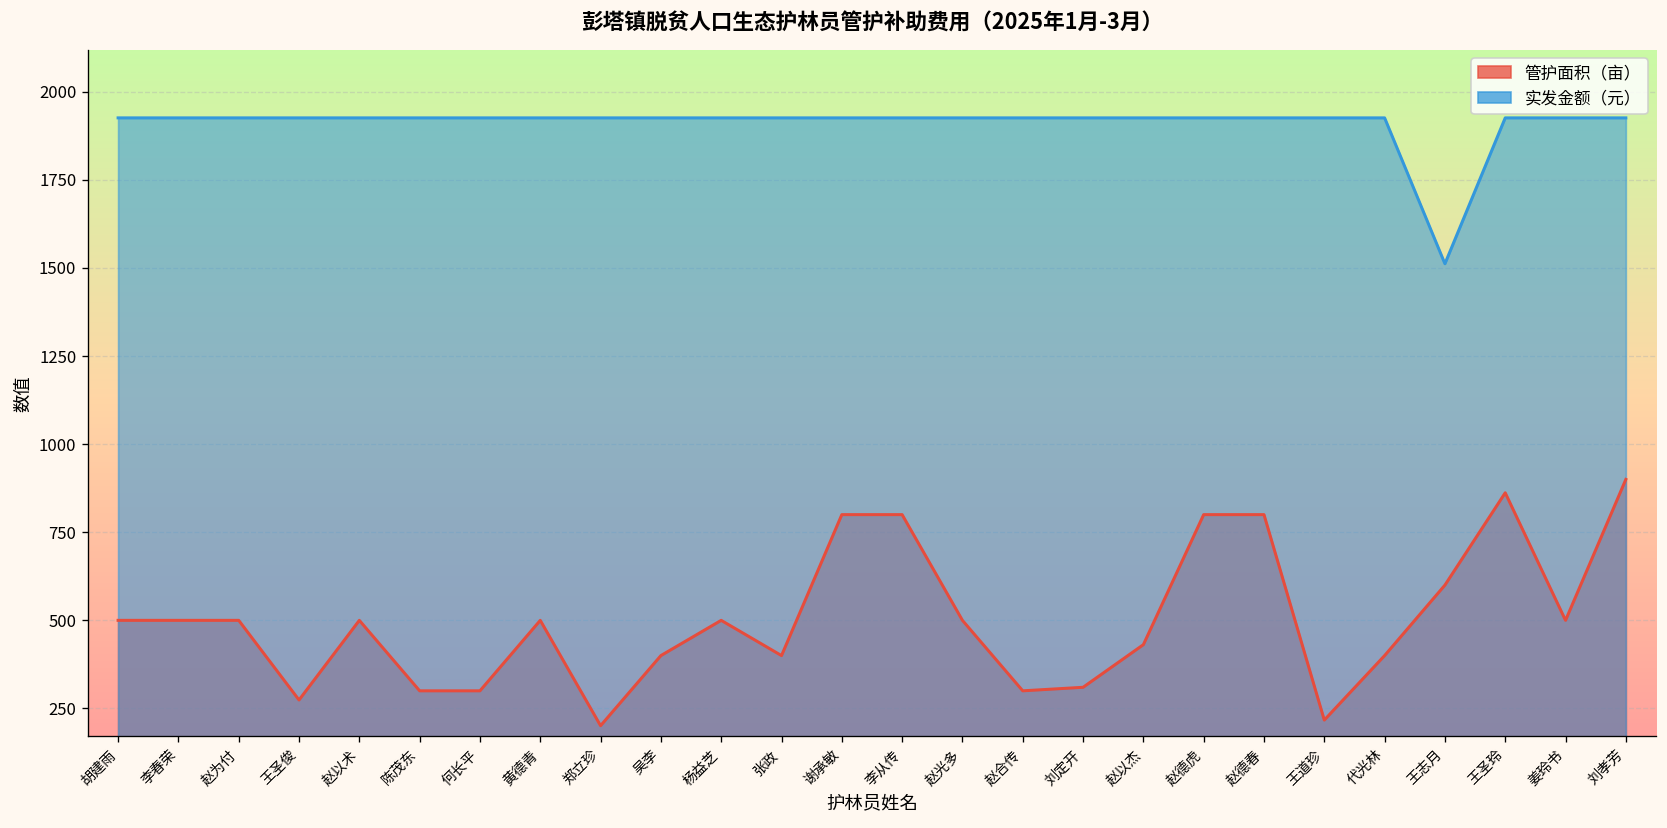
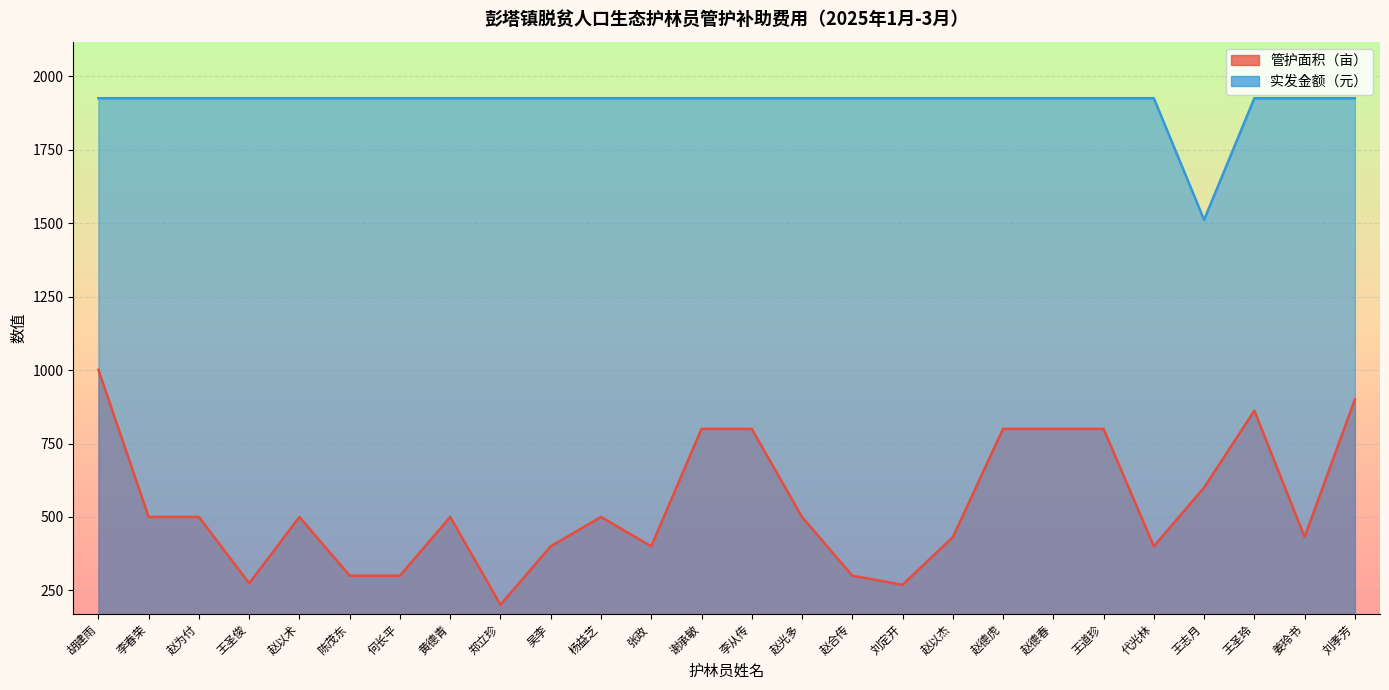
  {
    "管护面积（亩）": {
-     "胡建雨": 500,
+     "胡建雨": 1000,
      "李春荣": 500,
      "赵为付": 500,
      "王圣俊": 270,
      "赵以术": 500,
      "陈茂东": 300,
      "何长平": 300,
      "黄德青": 500,
      "郑立珍": 200,
      "吴李": 400,
      "杨益芝": 500,
      "张政": 400,
      "谢承敏": 800,
      "李从传": 800,
      "赵光多": 500,
      "赵合传": 300,
-     "刘定开": 310,
+     "刘定开": 270,
      "赵以杰": 430,
      "赵德虎": 800,
      "赵德春": 800,
-     "王道珍": 220,
+     "王道珍": 800,
      "代光林": 400,
      "王志月": 600,
      "王圣玲": 860,
-     "姜玲书": 500,
+     "姜玲书": 430,
      "刘孝芳": 900
    },
    "实发金额（元）": {
      "胡建雨": 1930,
      "李春荣": 1930,
      "赵为付": 1930,
      "王圣俊": 1930,
      "赵以术": 1930,
      "陈茂东": 1930,
      "何长平": 1930,
      "黄德青": 1930,
      "郑立珍": 1930,
      "吴李": 1930,
      "杨益芝": 1930,
      "张政": 1930,
      "谢承敏": 1930,
      "李从传": 1930,
      "赵光多": 1930,
      "赵合传": 1930,
      "刘定开": 1930,
      "赵以杰": 1930,
      "赵德虎": 1930,
      "赵德春": 1930,
      "王道珍": 1930,
      "代光林": 1930,
      "王志月": 1510,
      "王圣玲": 1930,
      "姜玲书": 1930,
      "刘孝芳": 1930
    }
  }
